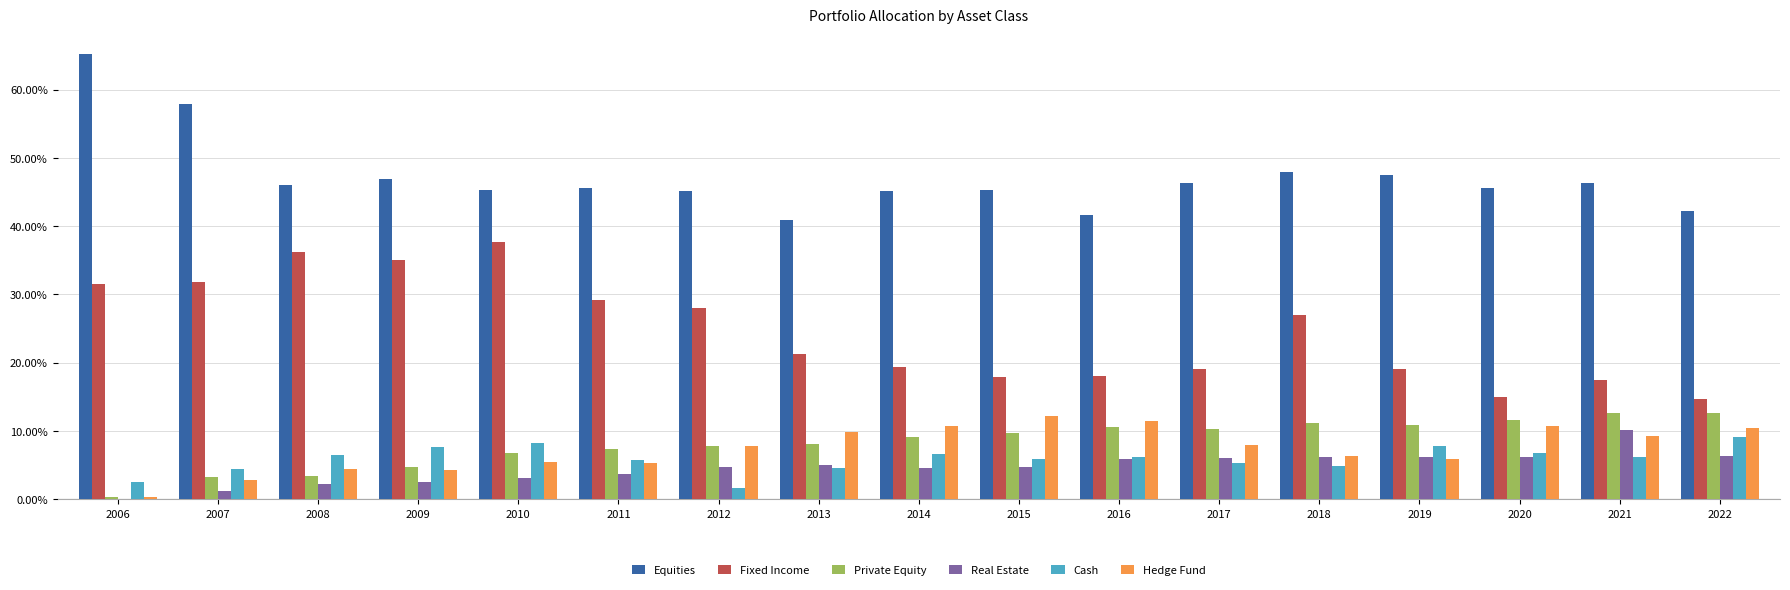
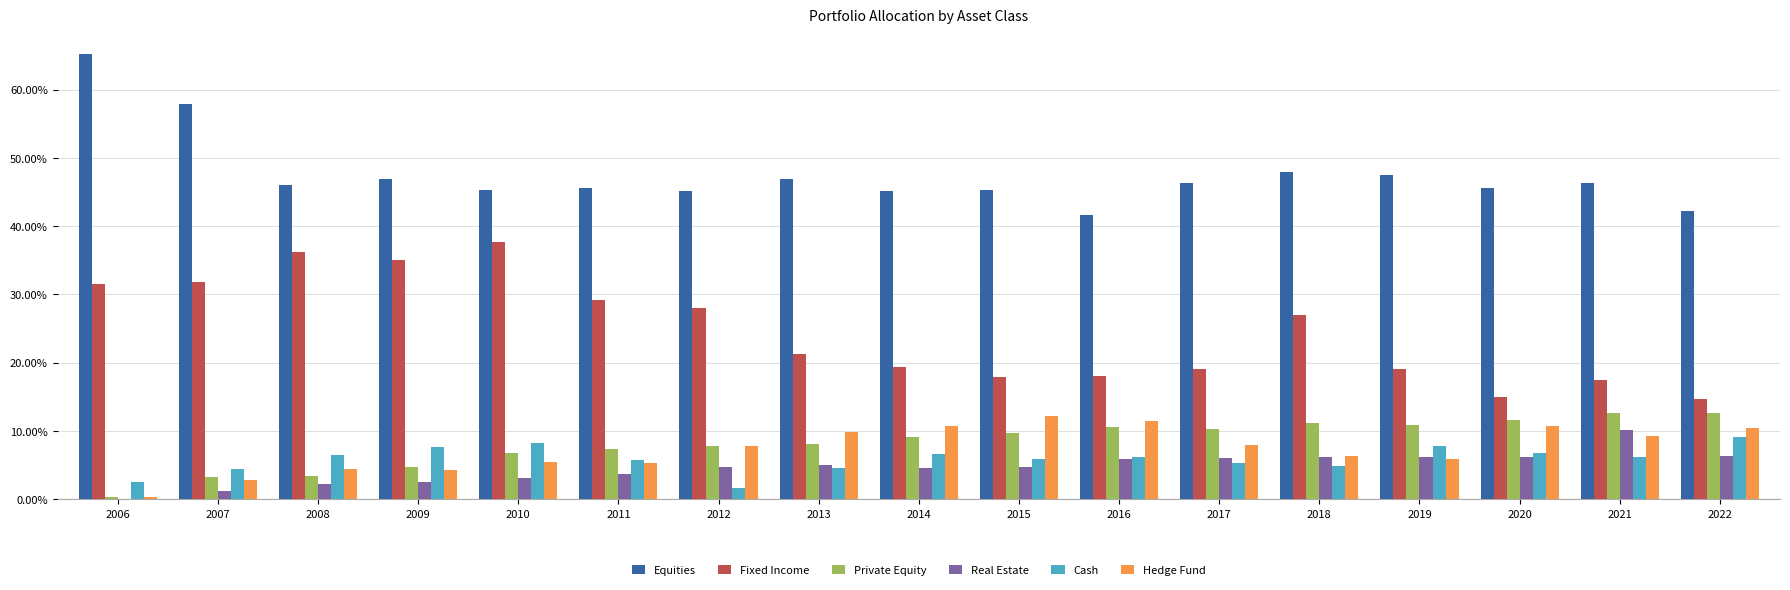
  {
    "Equities": {
      "2006": "65%",
      "2007": "58%",
      "2008": "46%",
      "2009": "47%",
      "2010": "45%",
      "2011": "46%",
      "2012": "45%",
-     "2013": "41%",
+     "2013": "47%",
      "2014": "45%",
      "2015": "45%",
      "2016": "42%",
      "2017": "46%",
      "2018": "48%",
      "2019": "47%",
      "2020": "46%",
      "2021": "46%",
      "2022": "42%"
    },
    "Fixed Income": {
      "2006": "31%",
      "2007": "32%",
      "2008": "36%",
      "2009": "35%",
      "2010": "38%",
      "2011": "29%",
      "2012": "28%",
      "2013": "21%",
      "2014": "19%",
      "2015": "18%",
      "2016": "18%",
      "2017": "19%",
      "2018": "27%",
      "2019": "19%",
      "2020": "15%",
      "2021": "17%",
      "2022": "15%"
    },
    "Private Equity": {
      "2007": "3%",
      "2008": "3%",
      "2009": "5%",
      "2010": "7%",
      "2011": "7%",
      "2012": "8%",
      "2013": "8%",
      "2014": "9%",
      "2015": "10%",
      "2016": "11%",
      "2017": "10%",
      "2018": "11%",
      "2019": "11%",
      "2020": "12%",
      "2021": "13%",
      "2022": "13%"
    },
    "Real Estate": {
      "2007": "1%",
      "2008": "2%",
      "2009": "3%",
      "2010": "3%",
      "2011": "4%",
      "2012": "5%",
      "2013": "5%",
      "2014": "5%",
      "2015": "5%",
      "2016": "6%",
      "2017": "6%",
      "2018": "6%",
      "2019": "6%",
      "2020": "6%",
      "2021": "10%",
      "2022": "6%"
    },
    "Cash": {
      "2006": "3%",
      "2007": "4%",
      "2008": "6%",
      "2009": "8%",
      "2010": "8%",
      "2011": "6%",
      "2012": "2%",
      "2013": "5%",
      "2014": "7%",
      "2015": "6%",
      "2016": "6%",
      "2017": "5%",
      "2018": "5%",
      "2019": "8%",
      "2020": "7%",
      "2021": "6%",
      "2022": "9%"
    },
    "Hedge Fund": {
      "2007": "3%",
      "2008": "4%",
      "2009": "4%",
      "2010": "5%",
      "2011": "5%",
      "2012": "8%",
      "2013": "10%",
      "2014": "11%",
      "2015": "12%",
      "2016": "12%",
      "2017": "8%",
      "2018": "6%",
      "2019": "6%",
      "2020": "11%",
      "2021": "9%",
      "2022": "10%"
    }
  }
